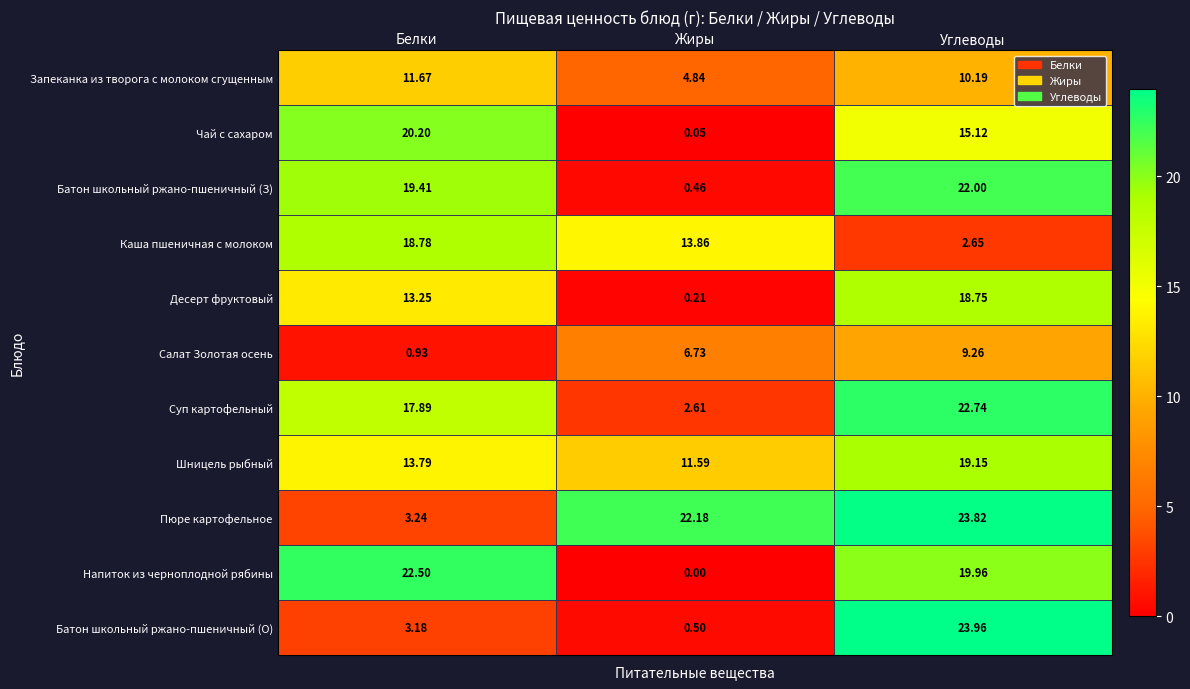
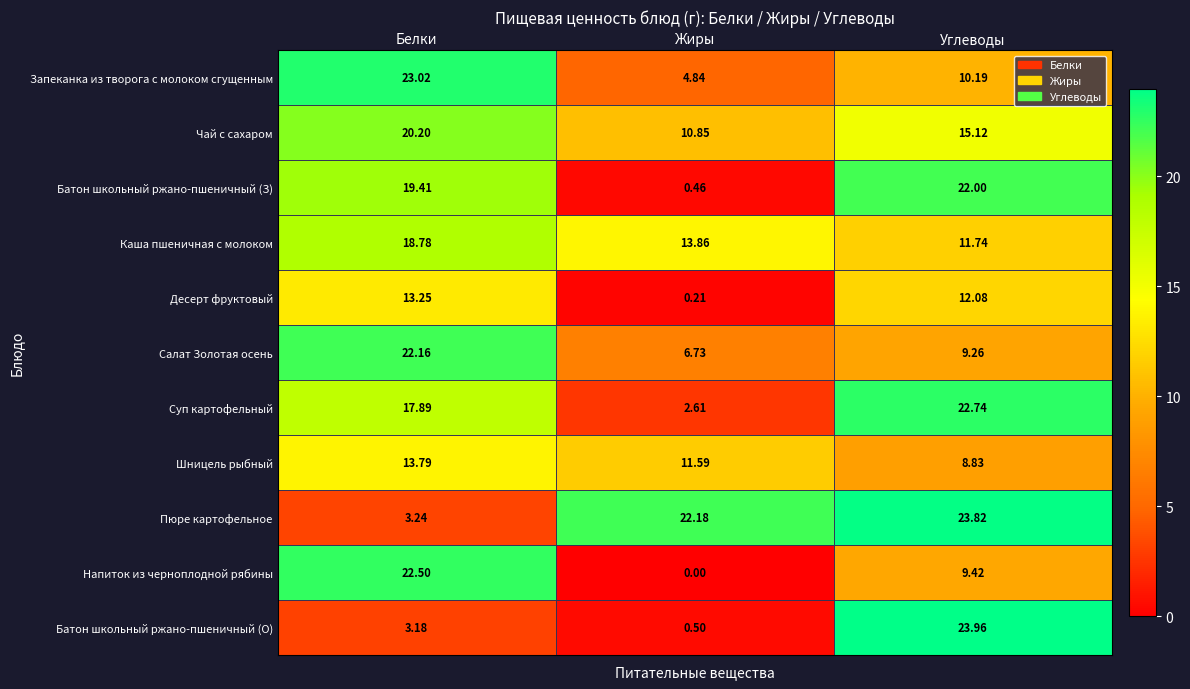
  {
    "Запеканка из творога с молоком сгущенным": {
-     "Белки": 11.67,
+     "Белки": 23.02,
      "Жиры": 4.84,
      "Углеводы": 10.19
    },
    "Чай с сахаром": {
      "Белки": 20.20,
-     "Жиры": 0.05,
+     "Жиры": 10.85,
      "Углеводы": 15.12
    },
    "Батон школьный ржано-пшеничный (З)": {
      "Белки": 19.41,
      "Жиры": 0.46,
      "Углеводы": 22.00
    },
    "Каша пшеничная с молоком": {
      "Белки": 18.78,
      "Жиры": 13.86,
-     "Углеводы": 2.65
+     "Углеводы": 11.74
    },
    "Десерт фруктовый": {
      "Белки": 13.25,
      "Жиры": 0.21,
-     "Углеводы": 18.75
+     "Углеводы": 12.08
    },
    "Салат Золотая осень": {
-     "Белки": 0.93,
+     "Белки": 22.16,
      "Жиры": 6.73,
      "Углеводы": 9.26
    },
    "Суп картофельный": {
      "Белки": 17.89,
      "Жиры": 2.61,
      "Углеводы": 22.74
    },
    "Шницель рыбный": {
      "Белки": 13.79,
      "Жиры": 11.59,
-     "Углеводы": 19.15
+     "Углеводы": 8.83
    },
    "Пюре картофельное": {
      "Белки": 3.24,
      "Жиры": 22.18,
      "Углеводы": 23.82
    },
    "Напиток из черноплодной рябины": {
      "Белки": 22.50,
      "Жиры": 0.00,
-     "Углеводы": 19.96
+     "Углеводы": 9.42
    },
    "Батон школьный ржано-пшеничный (О)": {
      "Белки": 3.18,
      "Жиры": 0.50,
      "Углеводы": 23.96
    }
  }
